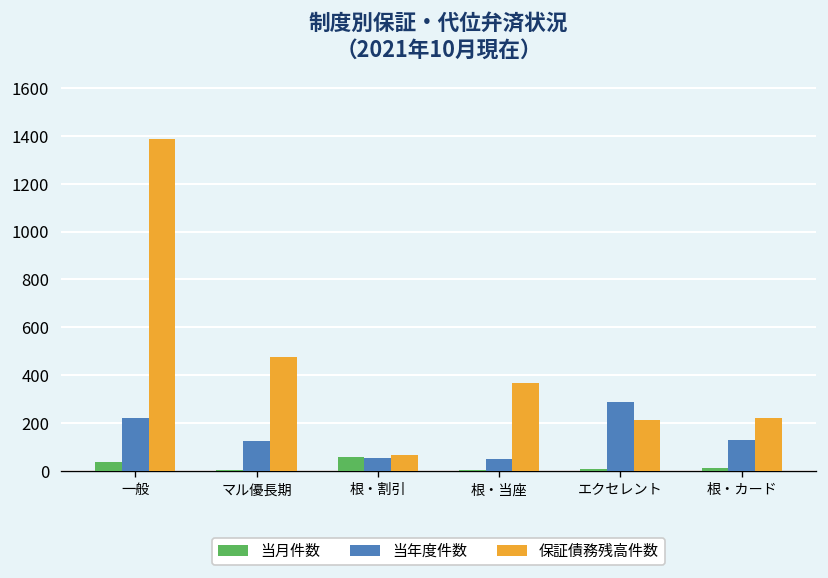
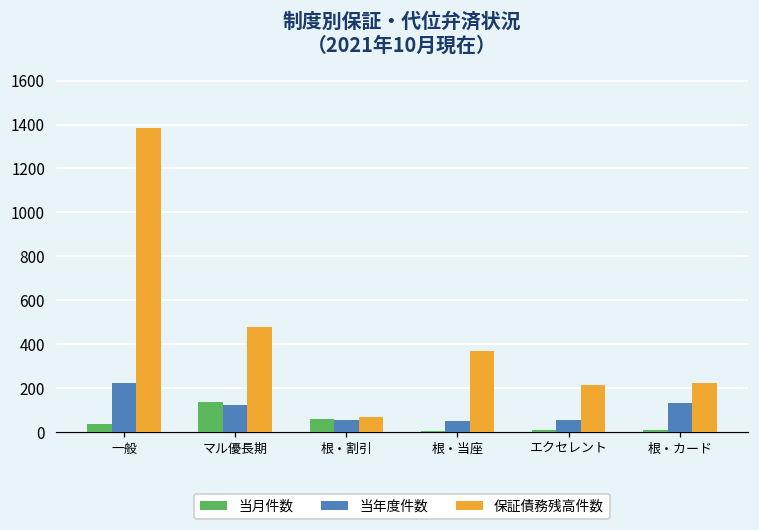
  {
    "当月件数": {
      "一般": 40,
-     "マル優長期": 10,
+     "マル優長期": 140,
      "根・割引": 60
    },
    "当年度件数": {
      "一般": 220,
      "マル優長期": 130,
      "根・割引": 50,
      "根・当座": 50,
-     "エクセレント": 290,
+     "エクセレント": 50,
      "根・カード": 130
    },
    "保証債務残高件数": {
      "一般": 1390,
      "マル優長期": 480,
      "根・割引": 70,
      "根・当座": 370,
      "エクセレント": 210,
      "根・カード": 220
    }
  }
